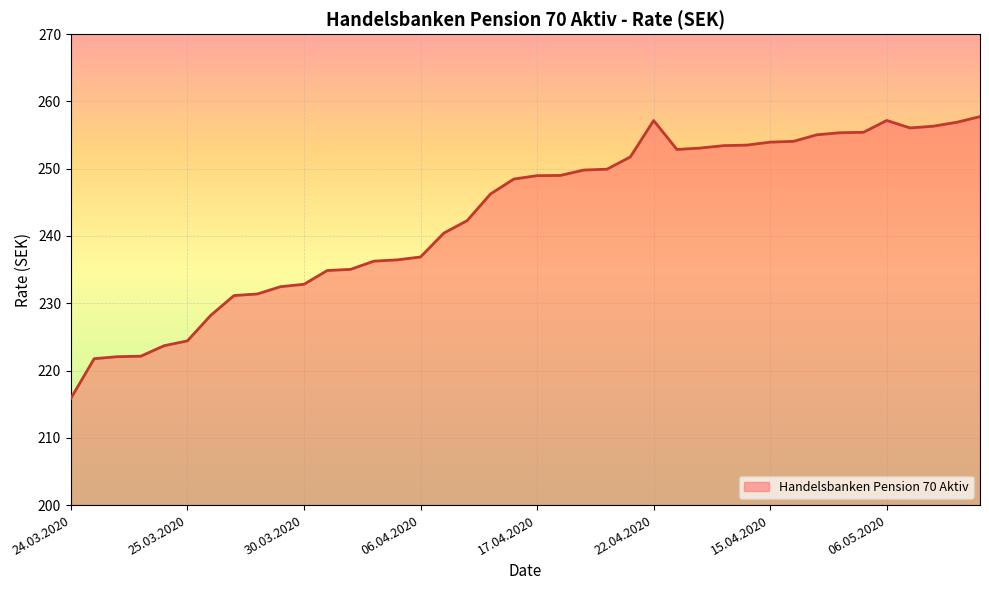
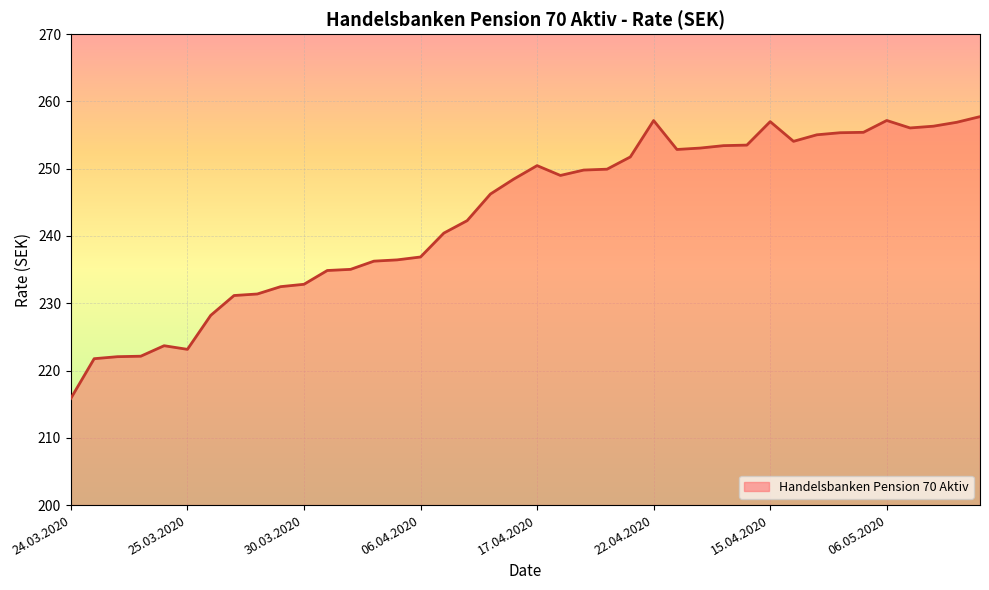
  {
    "24.03.2020": 216,
-   "25.03.2020": 224,
+   "25.03.2020": 223,
    "30.03.2020": 233,
    "06.04.2020": 237,
-   "17.04.2020": 249,
+   "17.04.2020": 250,
    "22.04.2020": 257,
-   "15.04.2020": 254,
+   "15.04.2020": 257,
    "06.05.2020": 257
  }
